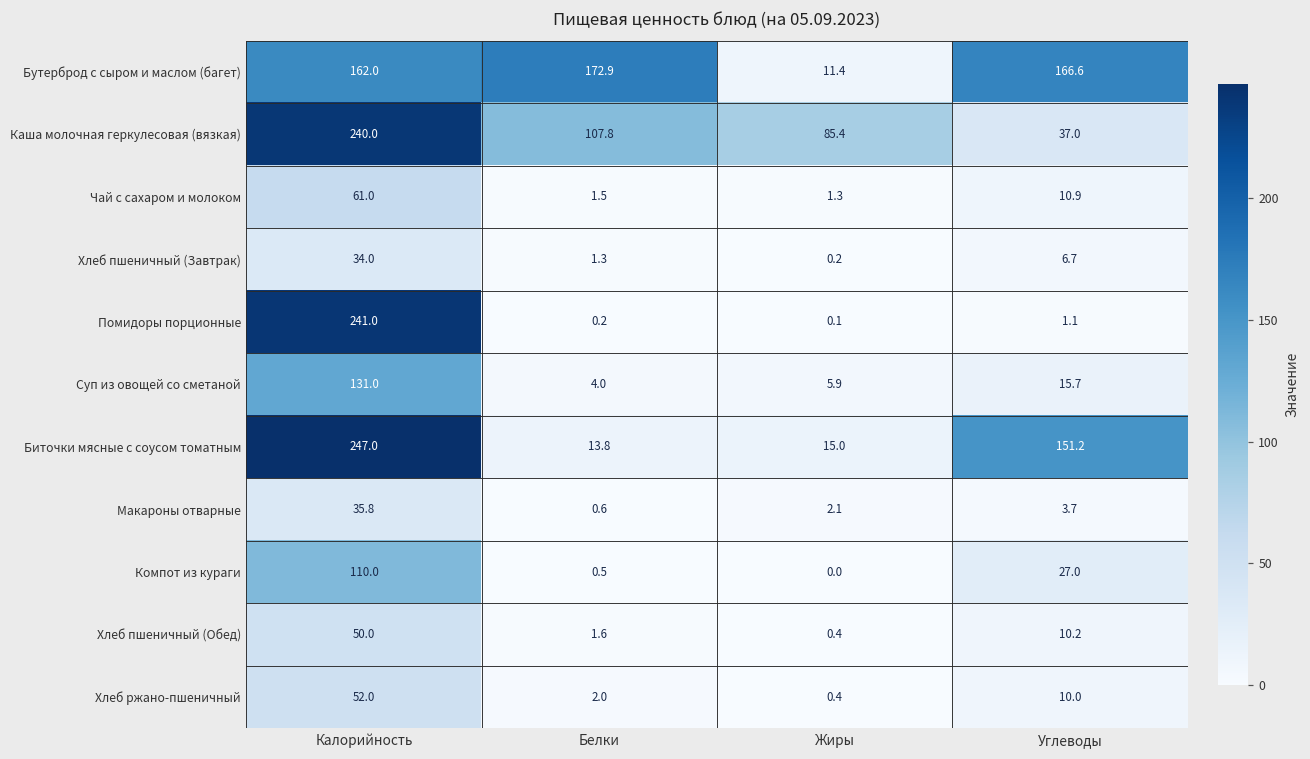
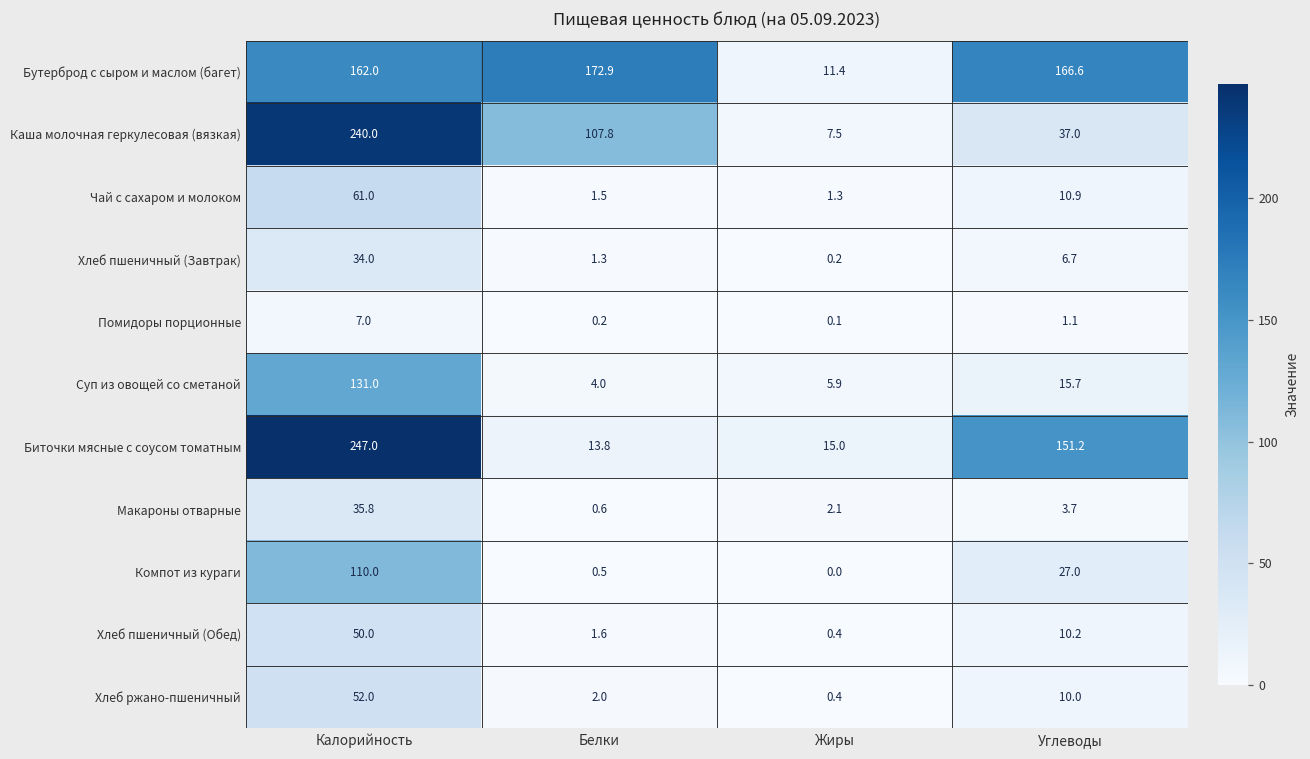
  {
    "Бутерброд с сыром и маслом (багет)": {
      "Калорийность": 162.0,
      "Белки": 172.9,
      "Жиры": 11.4,
      "Углеводы": 166.6
    },
    "Каша молочная геркулесовая (вязкая)": {
      "Калорийность": 240.0,
      "Белки": 107.8,
-     "Жиры": 85.4,
+     "Жиры": 7.5,
      "Углеводы": 37.0
    },
    "Чай с сахаром и молоком": {
      "Калорийность": 61.0,
      "Белки": 1.5,
      "Жиры": 1.3,
      "Углеводы": 10.9
    },
    "Хлеб пшеничный (Завтрак)": {
      "Калорийность": 34.0,
      "Белки": 1.3,
      "Жиры": 0.2,
      "Углеводы": 6.7
    },
    "Помидоры порционные": {
-     "Калорийность": 241.0,
+     "Калорийность": 7.0,
      "Белки": 0.2,
      "Жиры": 0.1,
      "Углеводы": 1.1
    },
    "Суп из овощей со сметаной": {
      "Калорийность": 131.0,
      "Белки": 4.0,
      "Жиры": 5.9,
      "Углеводы": 15.7
    },
    "Биточки мясные с соусом томатным": {
      "Калорийность": 247.0,
      "Белки": 13.8,
      "Жиры": 15.0,
      "Углеводы": 151.2
    },
    "Макароны отварные": {
      "Калорийность": 35.8,
      "Белки": 0.6,
      "Жиры": 2.1,
      "Углеводы": 3.7
    },
    "Компот из кураги": {
      "Калорийность": 110.0,
      "Белки": 0.5,
      "Жиры": 0.0,
      "Углеводы": 27.0
    },
    "Хлеб пшеничный (Обед)": {
      "Калорийность": 50.0,
      "Белки": 1.6,
      "Жиры": 0.4,
      "Углеводы": 10.2
    },
    "Хлеб ржано-пшеничный": {
      "Калорийность": 52.0,
      "Белки": 2.0,
      "Жиры": 0.4,
      "Углеводы": 10.0
    }
  }
